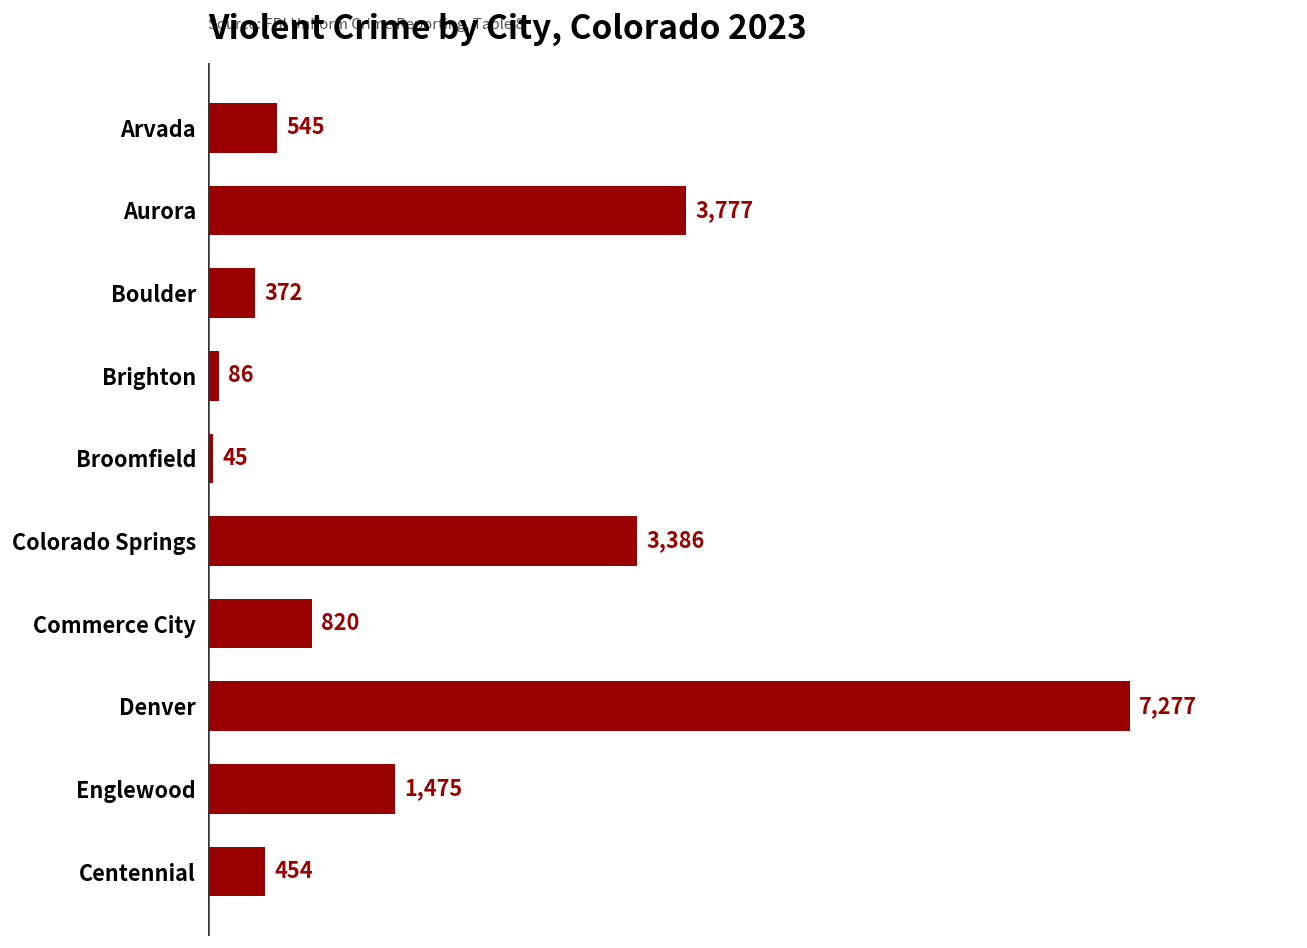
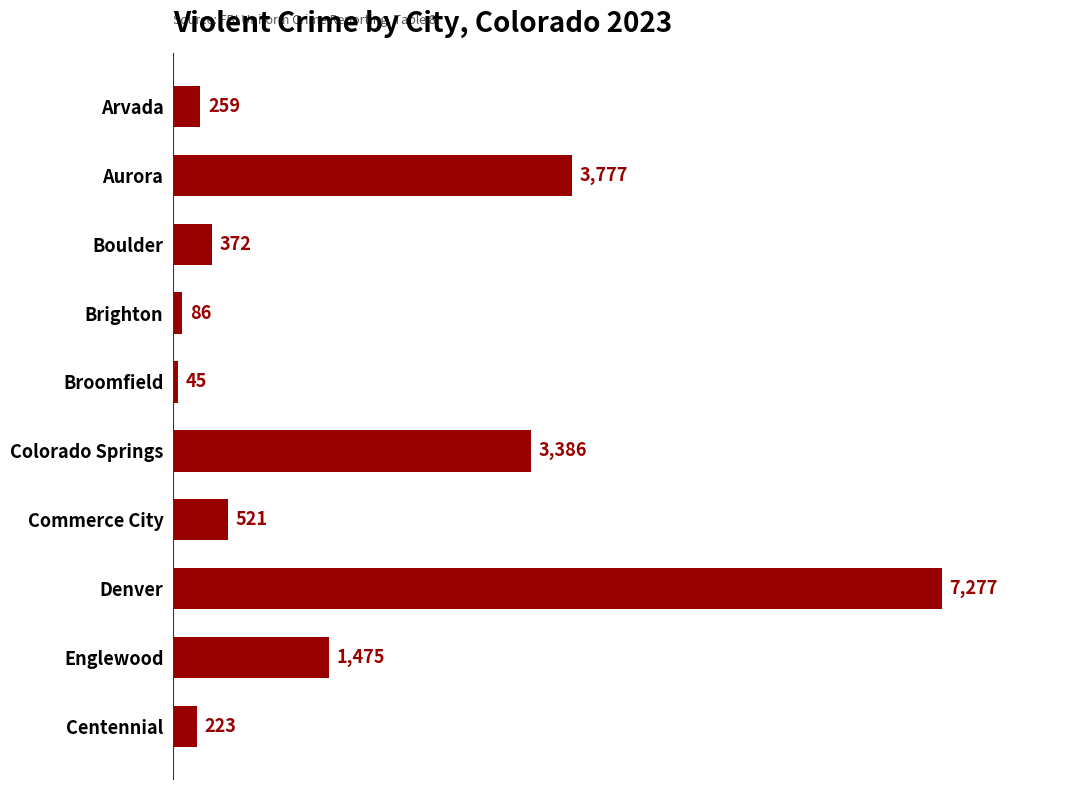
  {
-   "Arvada": "545",
+   "Arvada": "259",
    "Aurora": "3,777",
    "Boulder": "372",
    "Brighton": "86",
    "Broomfield": "45",
    "Colorado Springs": "3,386",
-   "Commerce City": "820",
+   "Commerce City": "521",
    "Denver": "7,277",
    "Englewood": "1,475",
-   "Centennial": "454"
+   "Centennial": "223"
  }
